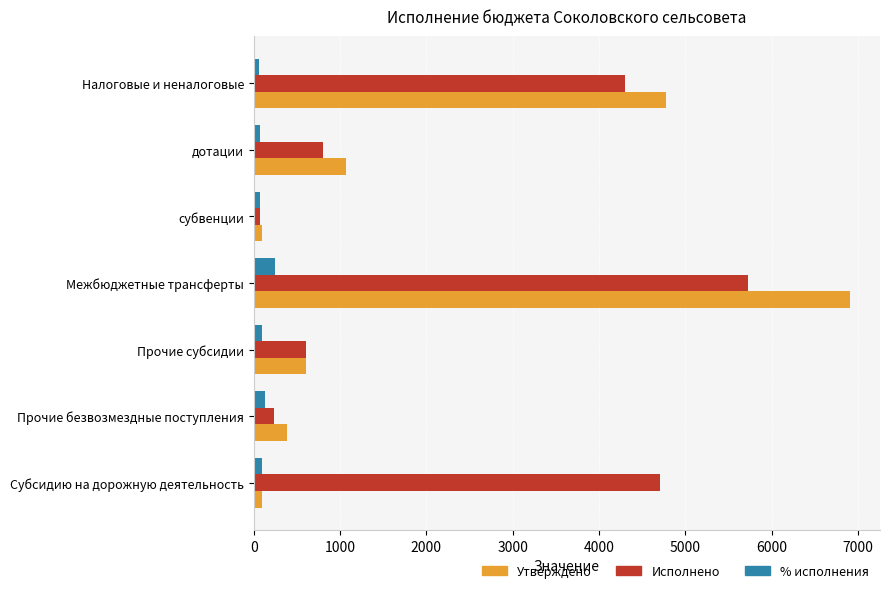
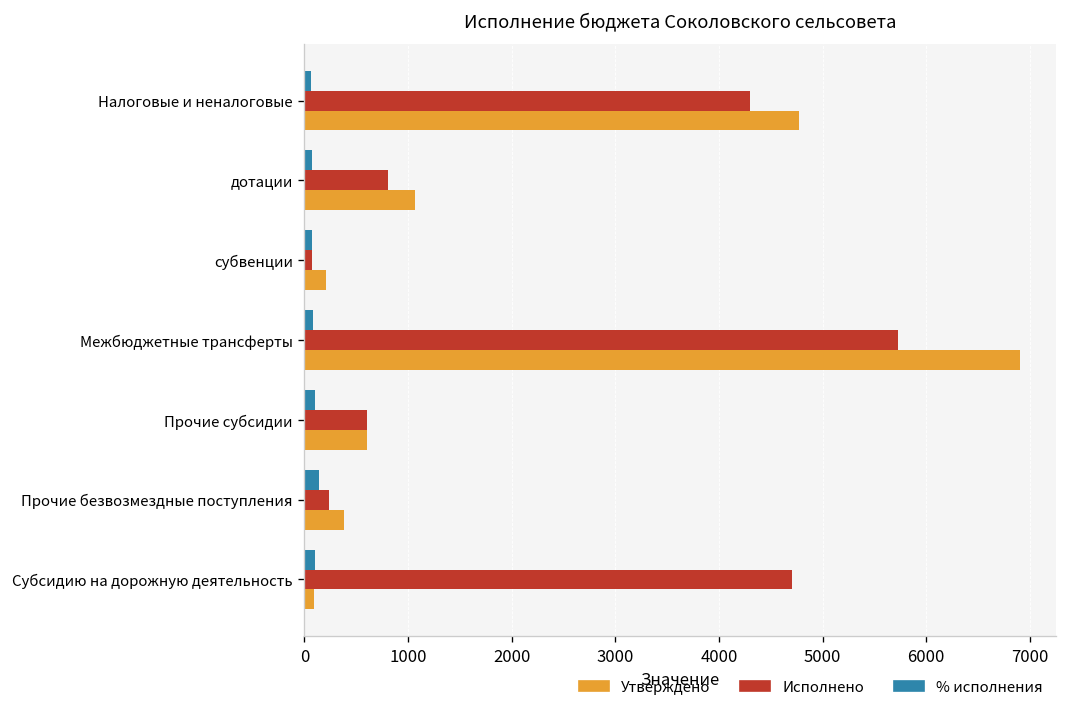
  {
    "Утверждено": {
      "Налоговые и неналоговые": 4800,
      "дотации": 1100,
-     "субвенции": 100,
+     "субвенции": 200,
      "Межбюджетные трансферты": 6900,
      "Прочие субсидии": 600,
      "Прочие безвозмездные поступления": 400,
      "Субсидию на дорожную деятельность": 100
    },
    "Исполнено": {
      "Налоговые и неналоговые": 4300,
      "дотации": 800,
      "субвенции": 100,
      "Межбюджетные трансферты": 5700,
      "Прочие субсидии": 600,
      "Прочие безвозмездные поступления": 200,
      "Субсидию на дорожную деятельность": 4700
    },
    "% исполнения": {
      "Налоговые и неналоговые": 100,
      "дотации": 100,
      "субвенции": 100,
-     "Межбюджетные трансферты": 200,
+     "Межбюджетные трансферты": 100,
      "Прочие субсидии": 100,
      "Прочие безвозмездные поступления": 100,
      "Субсидию на дорожную деятельность": 100
    }
  }
